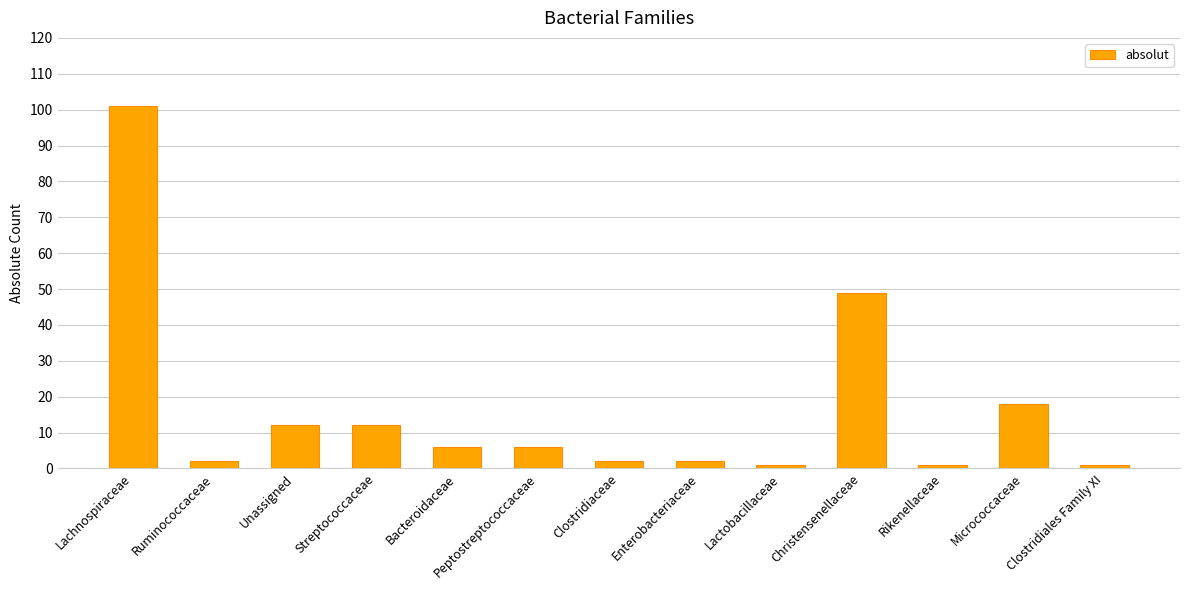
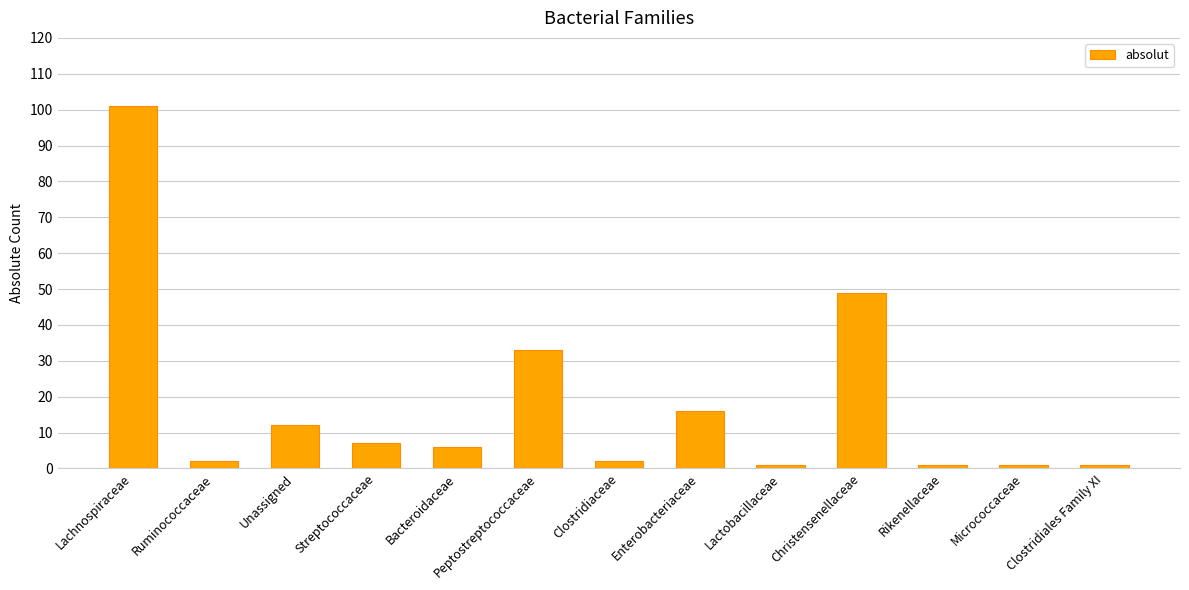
  {
    "Lachnospiraceae": 101,
    "Ruminococcaceae": 2,
    "Unassigned": 12,
-   "Streptococcaceae": 12,
+   "Streptococcaceae": 7,
    "Bacteroidaceae": 6,
-   "Peptostreptococcaceae": 6,
+   "Peptostreptococcaceae": 33,
    "Clostridiaceae": 2,
-   "Enterobacteriaceae": 2,
+   "Enterobacteriaceae": 16,
    "Lactobacillaceae": 1,
    "Christensenellaceae": 49,
    "Rikenellaceae": 1,
-   "Micrococcaceae": 18,
+   "Micrococcaceae": 1,
    "Clostridiales Family XI": 1
  }
